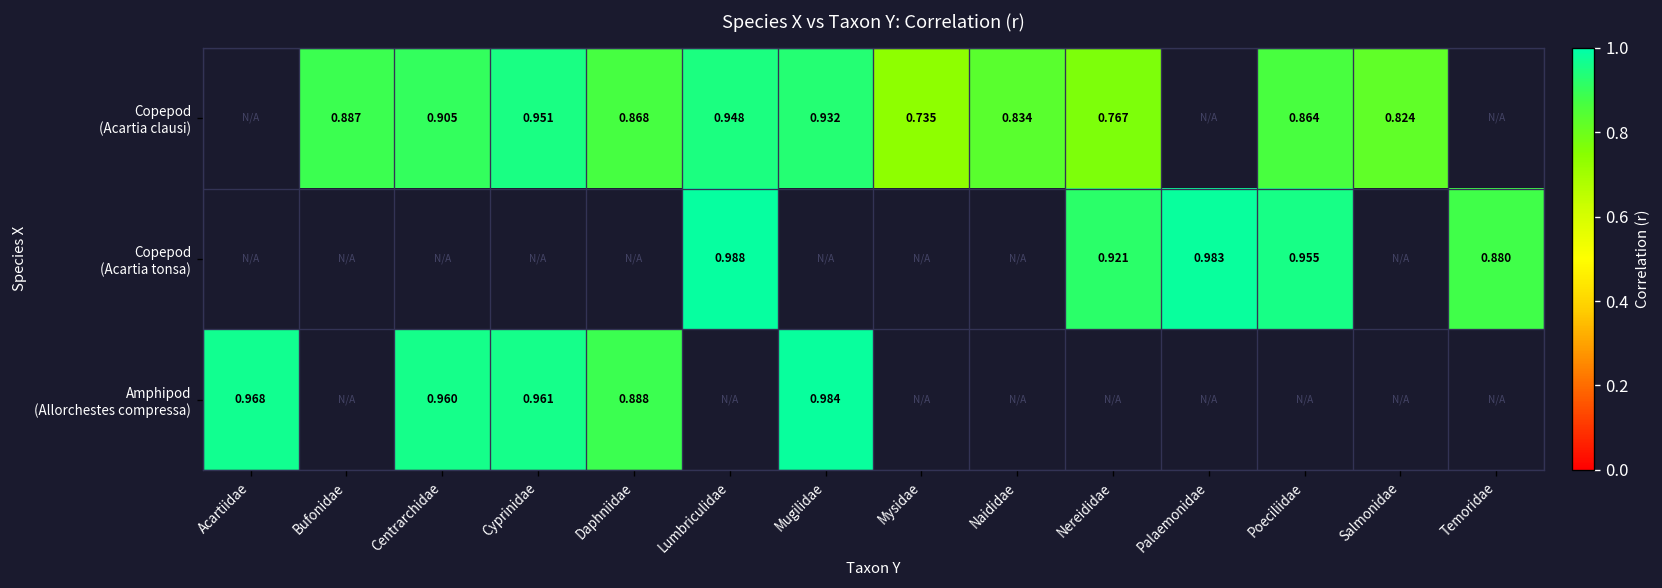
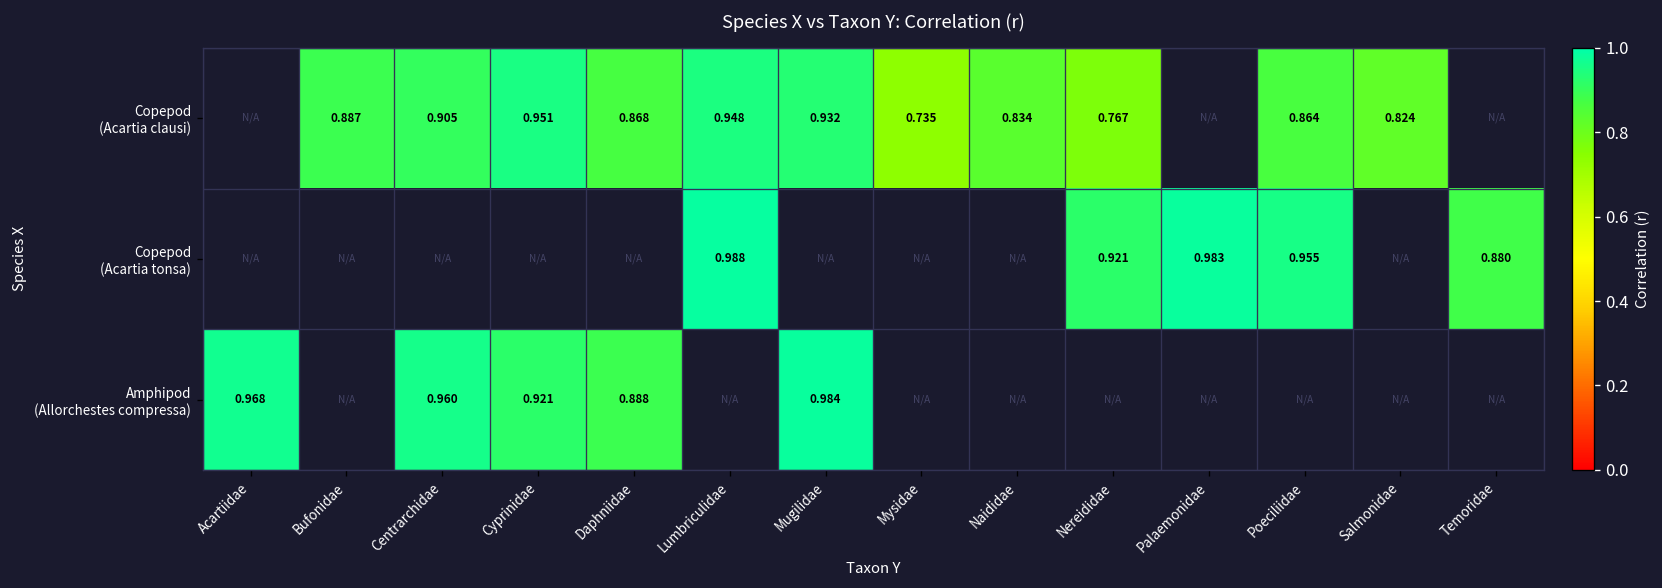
  {
    "Copepod (Acartia clausi)": {
      "Bufonidae": 0.887,
      "Centrarchidae": 0.905,
      "Cyprinidae": 0.951,
      "Daphniidae": 0.868,
      "Lumbriculidae": 0.948,
      "Mugilidae": 0.932,
      "Mysidae": 0.735,
      "Naididae": 0.834,
      "Nereididae": 0.767,
      "Poeciliidae": 0.864,
      "Salmonidae": 0.824
    },
    "Copepod (Acartia tonsa)": {
      "Lumbriculidae": 0.988,
      "Nereididae": 0.921,
      "Palaemonidae": 0.983,
      "Poeciliidae": 0.955,
      "Temoridae": 0.880
    },
    "Amphipod (Allorchestes compressa)": {
      "Acartiidae": 0.968,
      "Centrarchidae": 0.960,
-     "Cyprinidae": 0.961,
+     "Cyprinidae": 0.921,
      "Daphniidae": 0.888,
      "Mugilidae": 0.984
    }
  }
